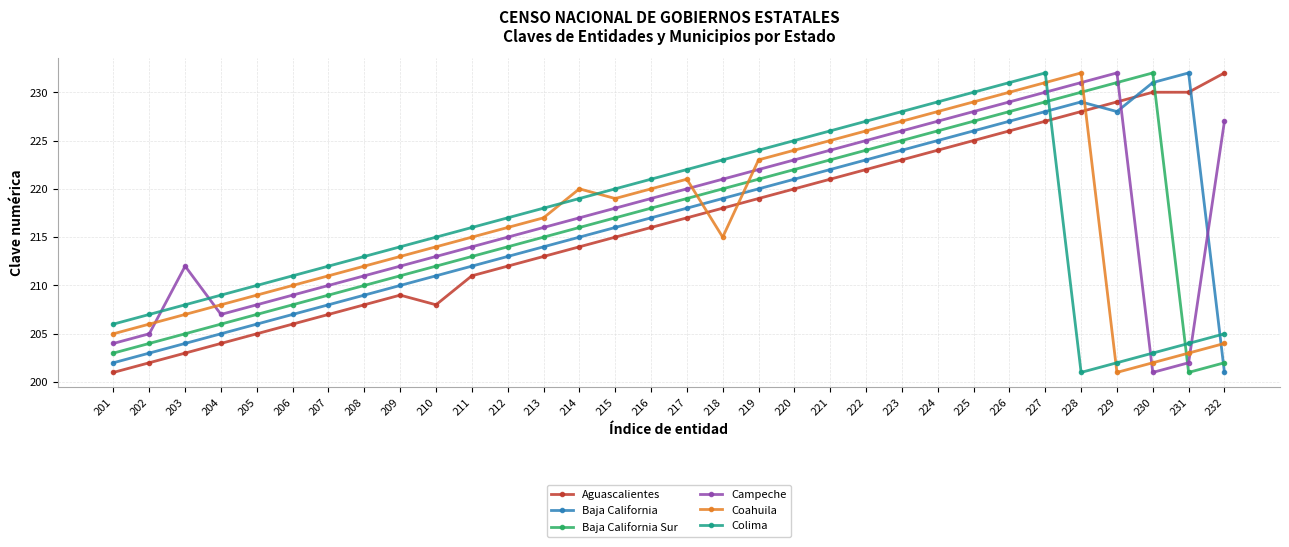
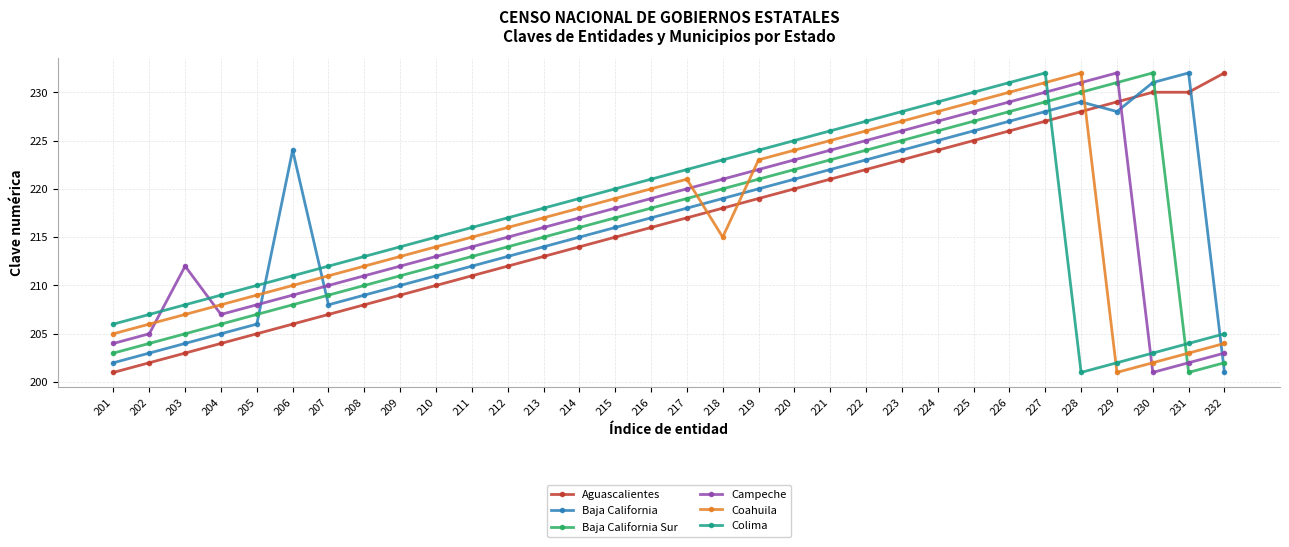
  {
    "Aguascalientes": {
      "201": 201,
      "202": 202,
      "203": 203,
      "204": 204,
      "205": 205,
      "206": 206,
      "207": 207,
      "208": 208,
      "209": 209,
-     "210": 208,
+     "210": 210,
      "211": 211,
      "212": 212,
      "213": 213,
      "214": 214,
      "215": 215,
      "216": 216,
      "217": 217,
      "218": 218,
      "219": 219,
      "220": 220,
      "221": 221,
      "222": 222,
      "223": 223,
      "224": 224,
      "225": 225,
      "226": 226,
      "227": 227,
      "228": 228,
      "229": 229,
      "230": 230,
      "231": 230,
      "232": 232
    },
    "Baja California": {
      "201": 202,
      "202": 203,
      "203": 204,
      "204": 205,
      "205": 206,
-     "206": 207,
+     "206": 224,
      "207": 208,
      "208": 209,
      "209": 210,
      "210": 211,
      "211": 212,
      "212": 213,
      "213": 214,
      "214": 215,
      "215": 216,
      "216": 217,
      "217": 218,
      "218": 219,
      "219": 220,
      "220": 221,
      "221": 222,
      "222": 223,
      "223": 224,
      "224": 225,
      "225": 226,
      "226": 227,
      "227": 228,
      "228": 229,
      "229": 228,
      "230": 231,
      "231": 232,
      "232": 201
    },
    "Campeche": {
      "201": 204,
      "202": 205,
      "203": 212,
      "204": 207,
      "205": 208,
      "206": 209,
      "207": 210,
      "208": 211,
      "209": 212,
      "210": 213,
      "211": 214,
      "212": 215,
      "213": 216,
      "214": 217,
      "215": 218,
      "216": 219,
      "217": 220,
      "218": 221,
      "219": 222,
      "220": 223,
      "221": 224,
      "222": 225,
      "223": 226,
      "224": 227,
      "225": 228,
      "226": 229,
      "227": 230,
      "228": 231,
      "229": 232,
      "230": 201,
      "231": 202,
-     "232": 227
+     "232": 203
    },
    "Coahuila": {
      "201": 205,
      "202": 206,
      "203": 207,
      "204": 208,
      "205": 209,
      "206": 210,
      "207": 211,
      "208": 212,
      "209": 213,
      "210": 214,
      "211": 215,
      "212": 216,
      "213": 217,
-     "214": 220,
+     "214": 218,
      "215": 219,
      "216": 220,
      "217": 221,
      "218": 215,
      "219": 223,
      "220": 224,
      "221": 225,
      "222": 226,
      "223": 227,
      "224": 228,
      "225": 229,
      "226": 230,
      "227": 231,
      "228": 232,
      "229": 201,
      "230": 202,
      "231": 203,
      "232": 204
    }
  }
